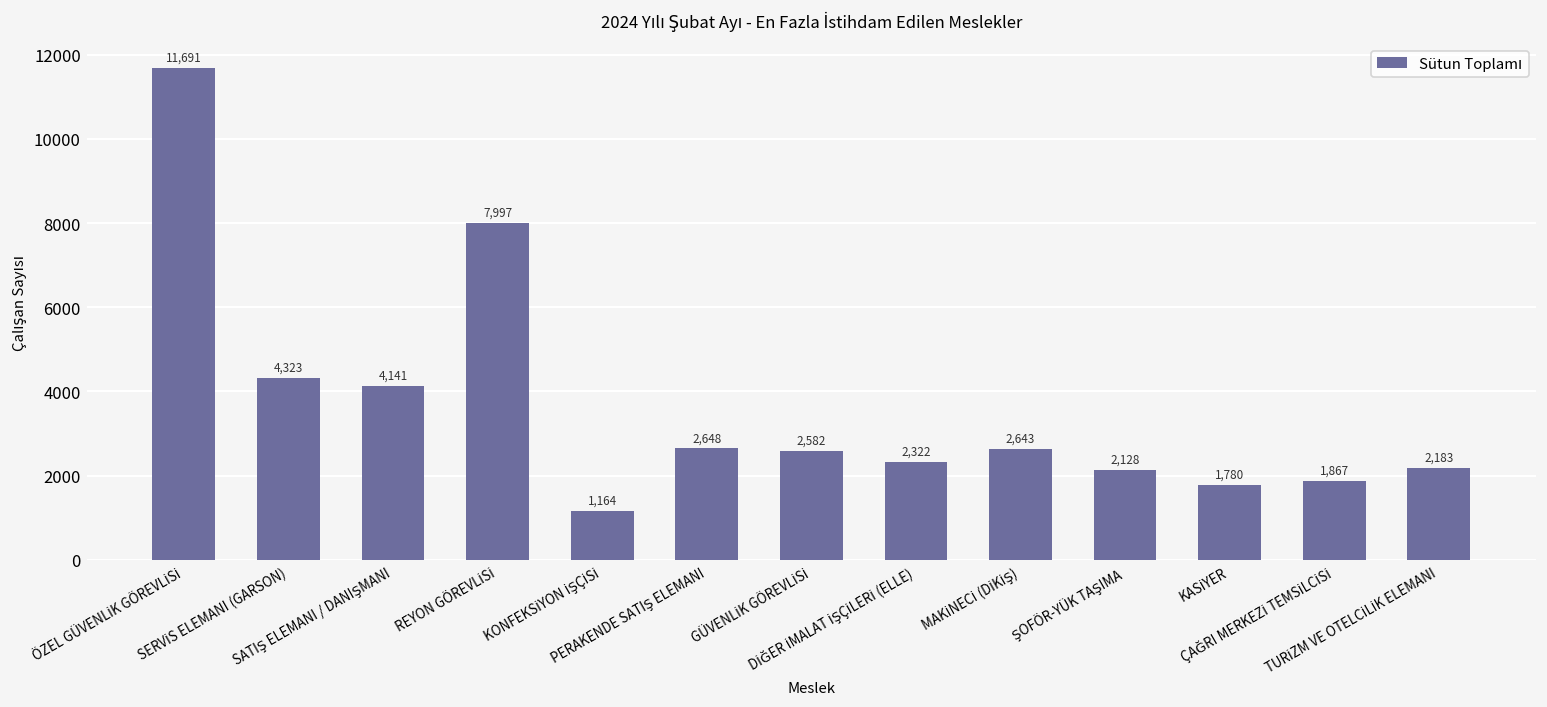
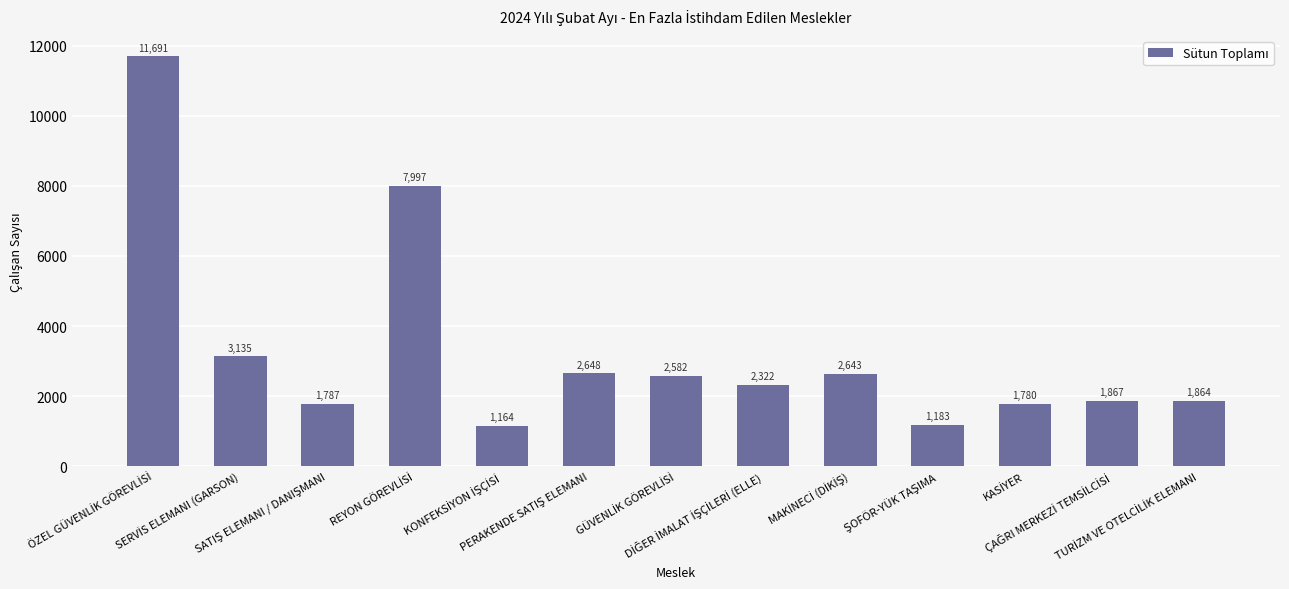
  {
    "ÖZEL GÜVENLİK GÖREVLİSİ": "11,691",
-   "SERVİS ELEMANI (GARSON)": "4,323",
-   "SATIŞ ELEMANI / DANIŞMANI": "4,141",
+   "SERVİS ELEMANI (GARSON)": "3,135",
+   "SATIŞ ELEMANI / DANIŞMANI": "1,787",
    "REYON GÖREVLİSİ": "7,997",
    "KONFEKSİYON İŞÇİSİ": "1,164",
    "PERAKENDE SATIŞ ELEMANI": "2,648",
    "GÜVENLİK GÖREVLİSİ": "2,582",
    "DİĞER İMALAT İŞÇİLERİ (ELLE)": "2,322",
    "MAKİNECİ (DİKİŞ)": "2,643",
-   "ŞOFÖR-YÜK TAŞIMA": "2,128",
+   "ŞOFÖR-YÜK TAŞIMA": "1,183",
    "KASİYER": "1,780",
    "ÇAĞRI MERKEZİ TEMSİLCİSİ": "1,867",
-   "TURİZM VE OTELCİLİK ELEMANI": "2,183"
+   "TURİZM VE OTELCİLİK ELEMANI": "1,864"
  }
